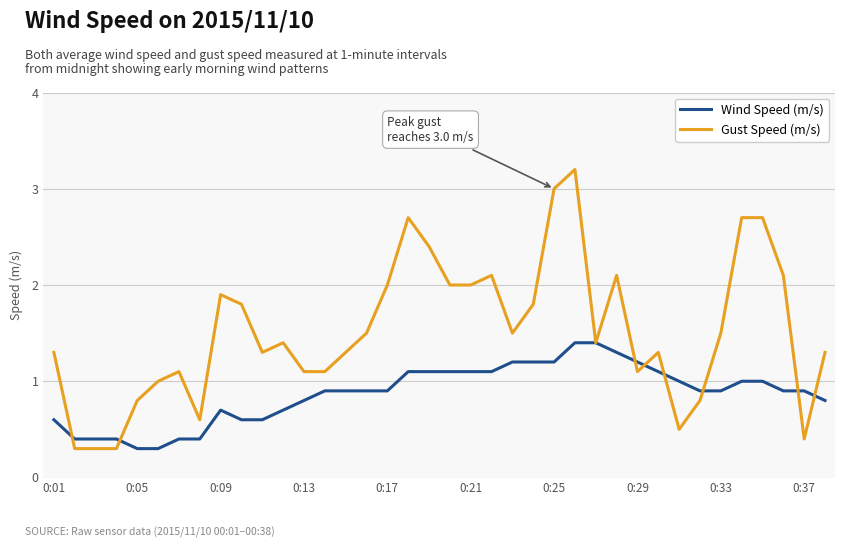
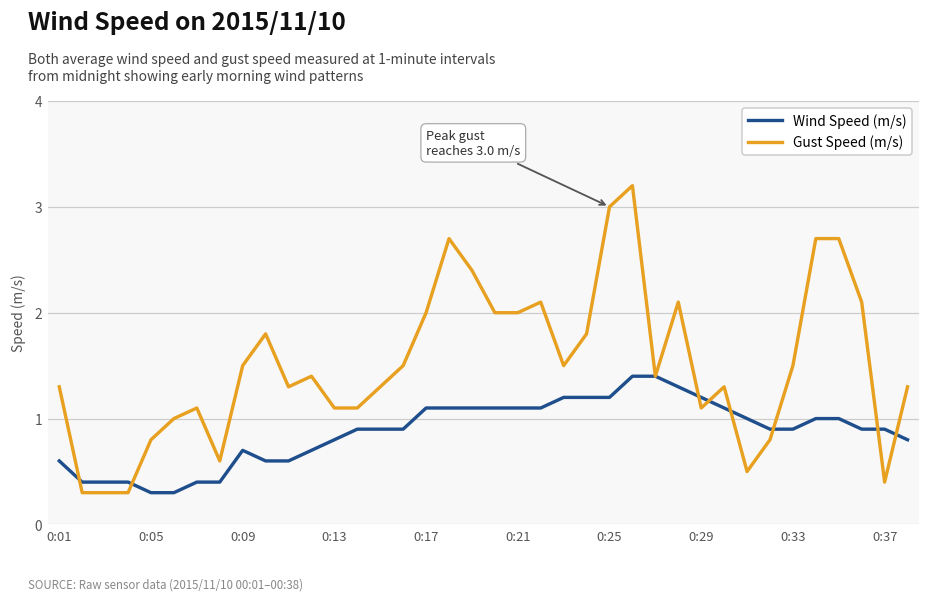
  {
    "Wind Speed (m/s)": {
      "0:01": 0.6,
      "0:05": 0.3,
      "0:09": 0.7,
      "0:13": 0.8,
-     "0:17": 0.9,
+     "0:17": 1.1,
      "0:21": 1.1,
      "0:25": 1.2,
      "0:29": 1.2,
      "0:33": 0.9,
      "0:37": 0.9
    },
    "Gust Speed (m/s)": {
      "0:01": 1.3,
      "0:05": 0.8,
-     "0:09": 1.9,
+     "0:09": 1.5,
      "0:13": 1.1,
      "0:17": 2.0,
      "0:21": 2.0,
      "0:29": 1.1,
      "0:33": 1.5,
      "0:37": 0.4
    }
  }
